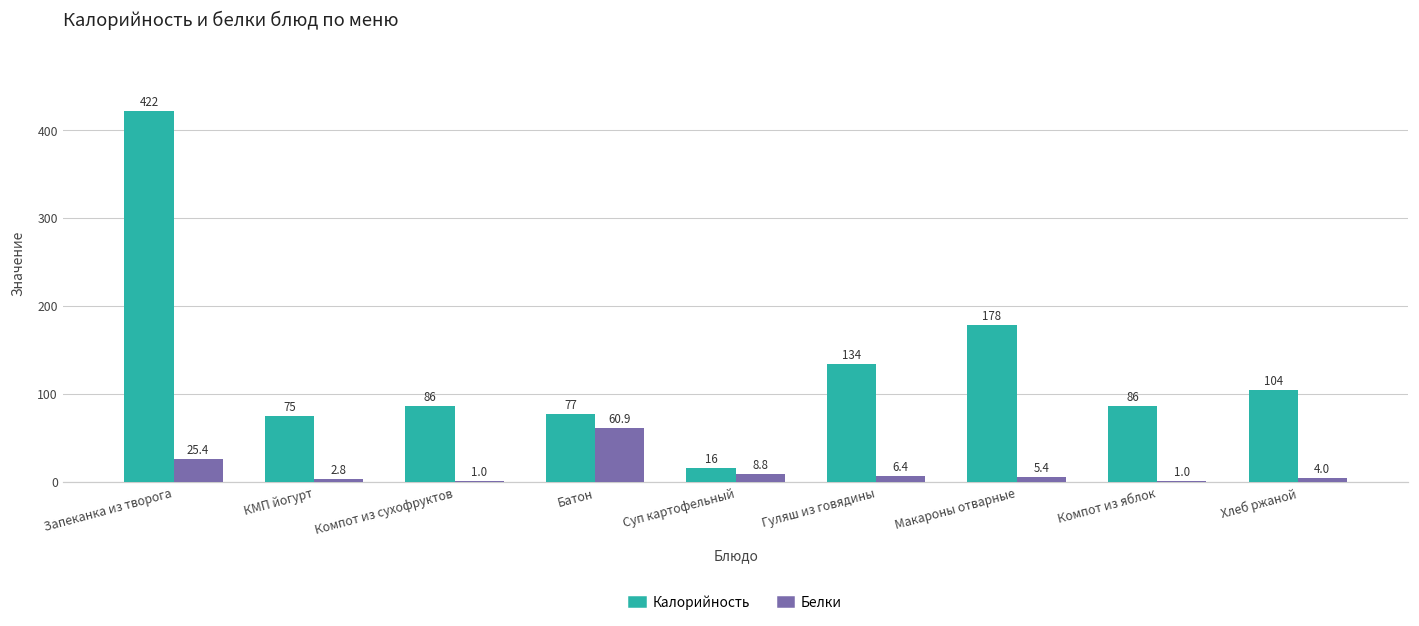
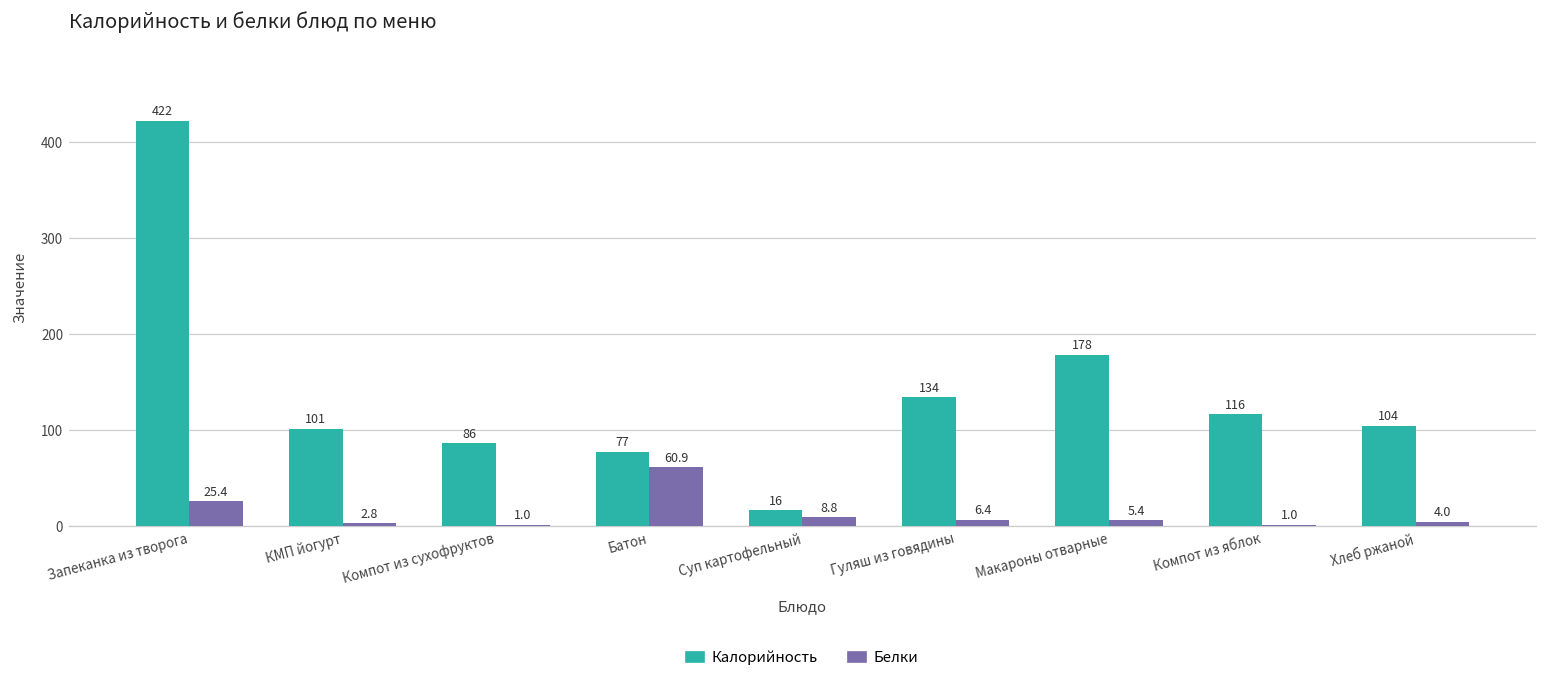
  {
    "Калорийность": {
      "Запеканка из творога": 422,
-     "КМП йогурт": 75,
+     "КМП йогурт": 101,
      "Компот из сухофруктов": 86,
      "Батон": 77,
      "Суп картофельный": 16,
      "Гуляш из говядины": 134,
      "Макароны отварные": 178,
-     "Компот из яблок": 86,
+     "Компот из яблок": 116,
      "Хлеб ржаной": 104
    },
    "Белки": {
      "Запеканка из творога": 25.4,
      "КМП йогурт": 2.8,
      "Компот из сухофруктов": 1.0,
      "Батон": 60.9,
      "Суп картофельный": 8.8,
      "Гуляш из говядины": 6.4,
      "Макароны отварные": 5.4,
      "Компот из яблок": 1.0,
      "Хлеб ржаной": 4.0
    }
  }
